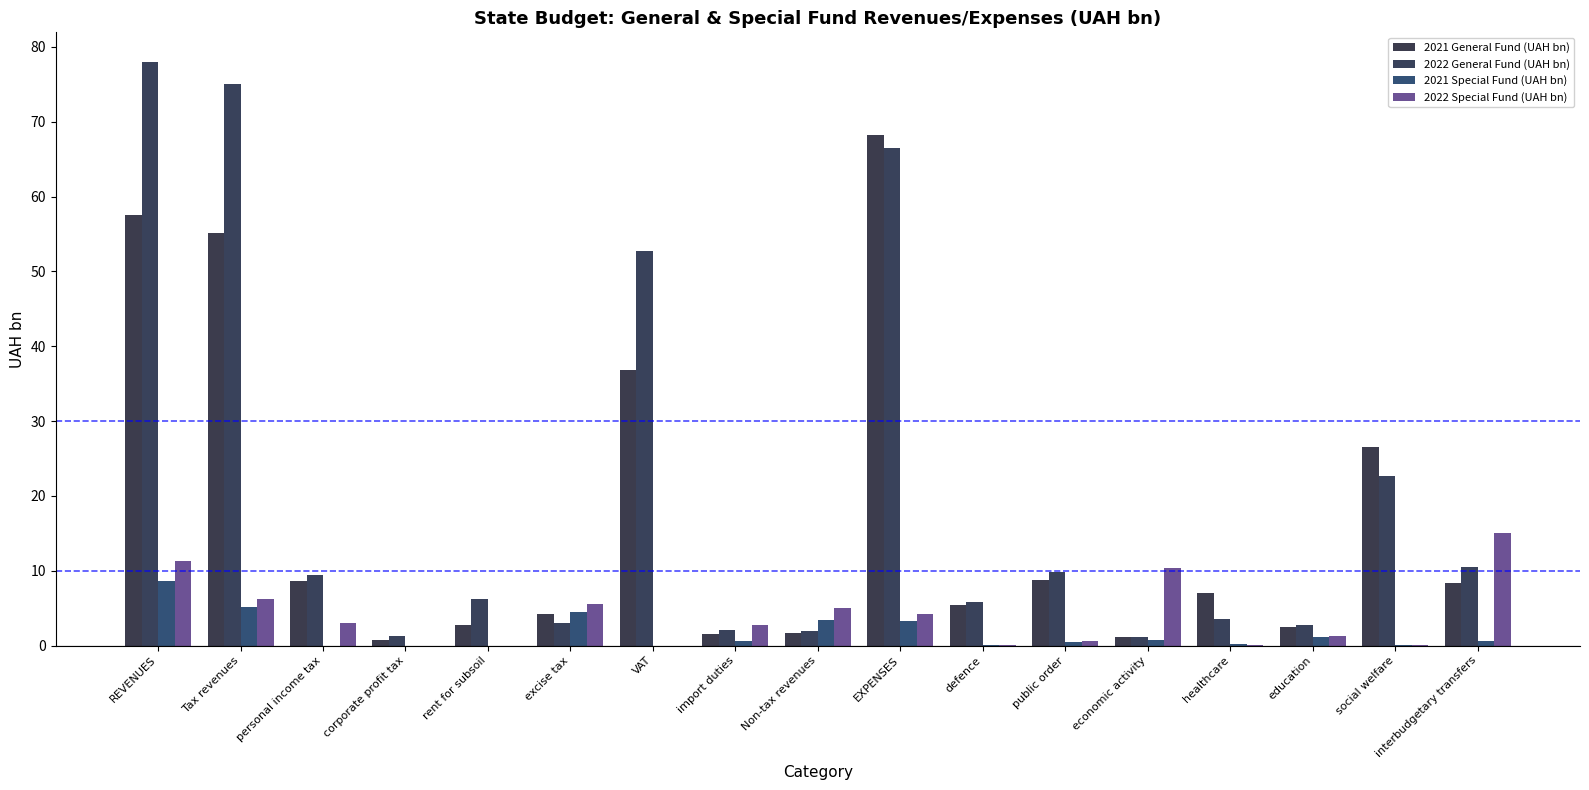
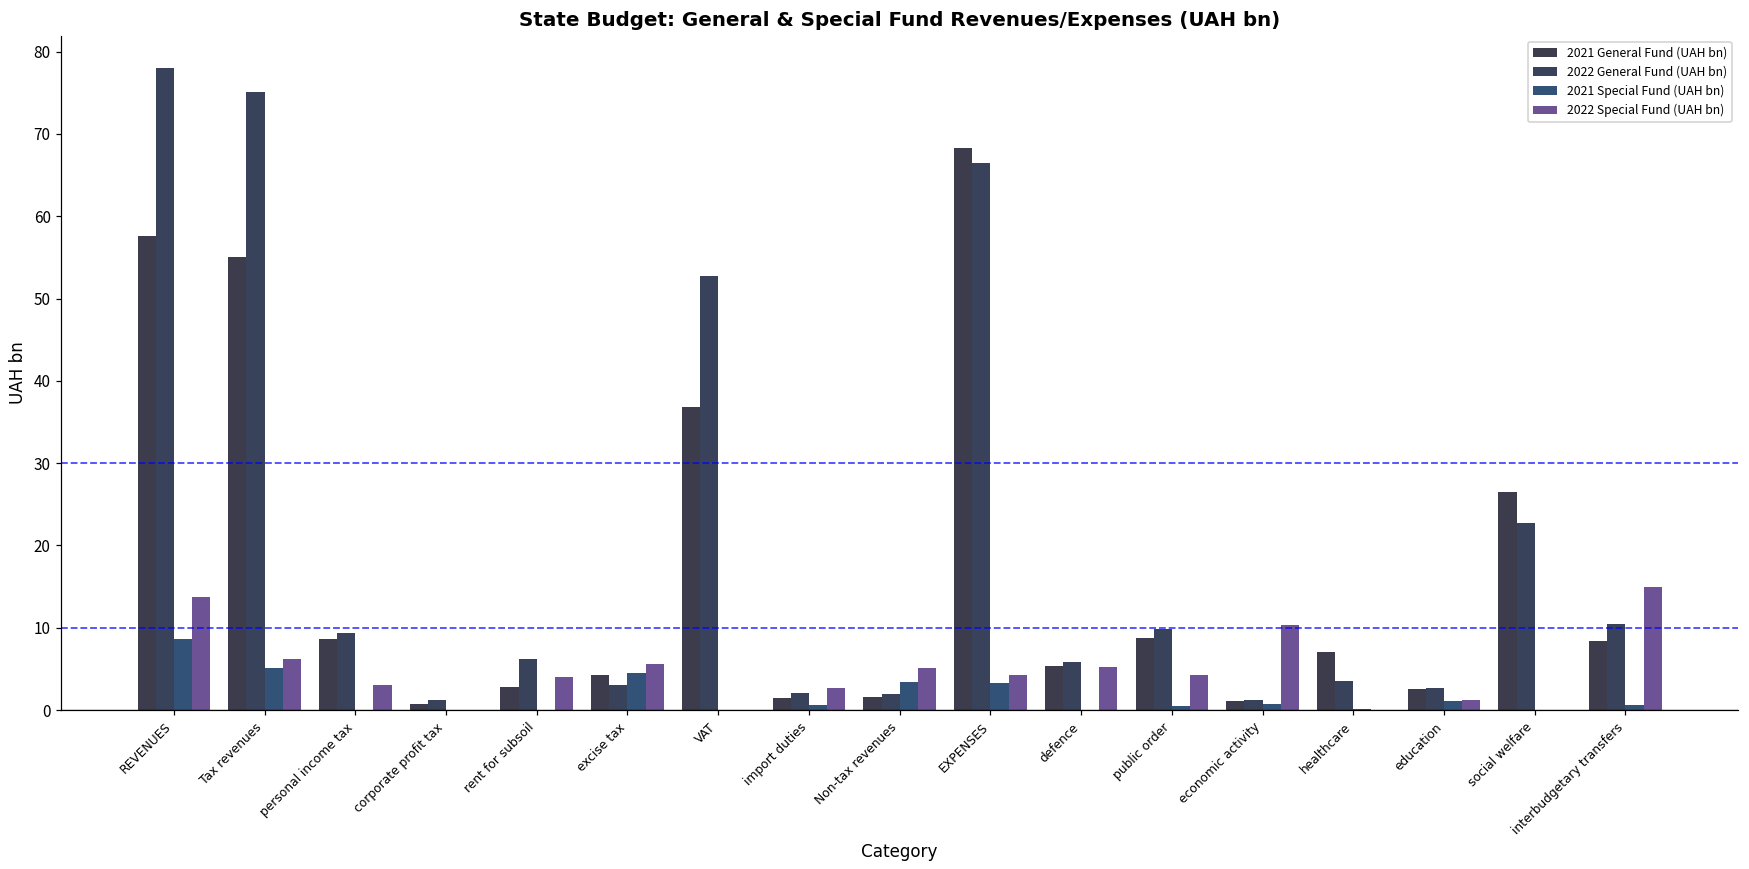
  {
    "2022 Special Fund (UAH bn)": {
-     "REVENUES": 11,
+     "REVENUES": 14,
      "Tax revenues": 6,
      "personal income tax": 3,
      "corporate profit tax": 0,
-     "rent for subsoil": 0,
+     "rent for subsoil": 4,
      "excise tax": 6,
      "VAT": 0,
      "import duties": 3,
      "Non-tax revenues": 5,
      "EXPENSES": 4,
-     "defence": 0,
-     "public order": 1,
+     "defence": 5,
+     "public order": 4,
      "economic activity": 10,
      "education": 1,
      "interbudgetary transfers": 15
    }
  }
